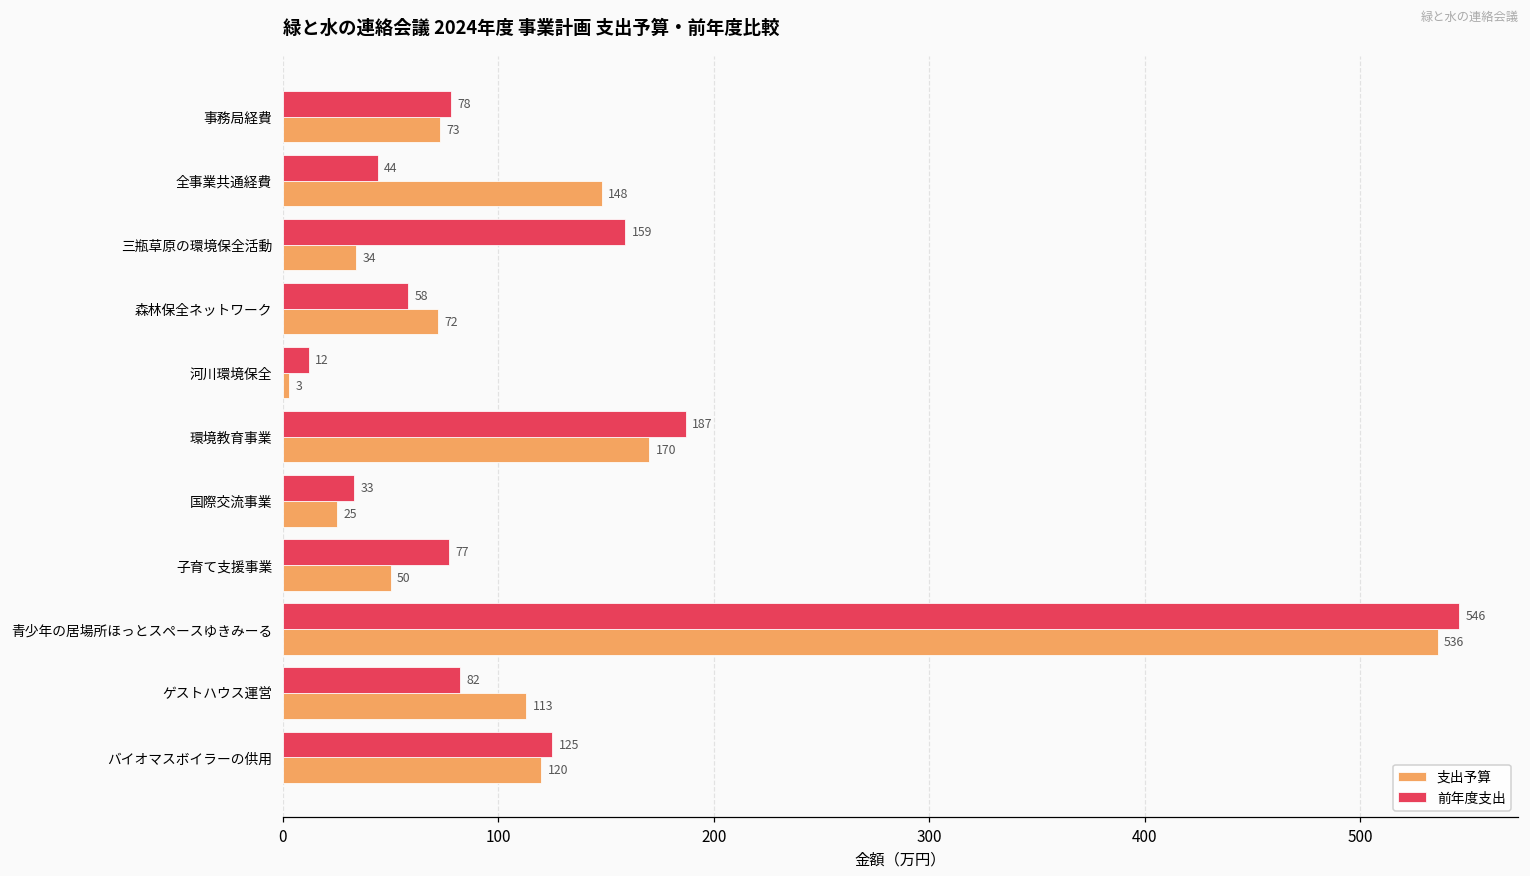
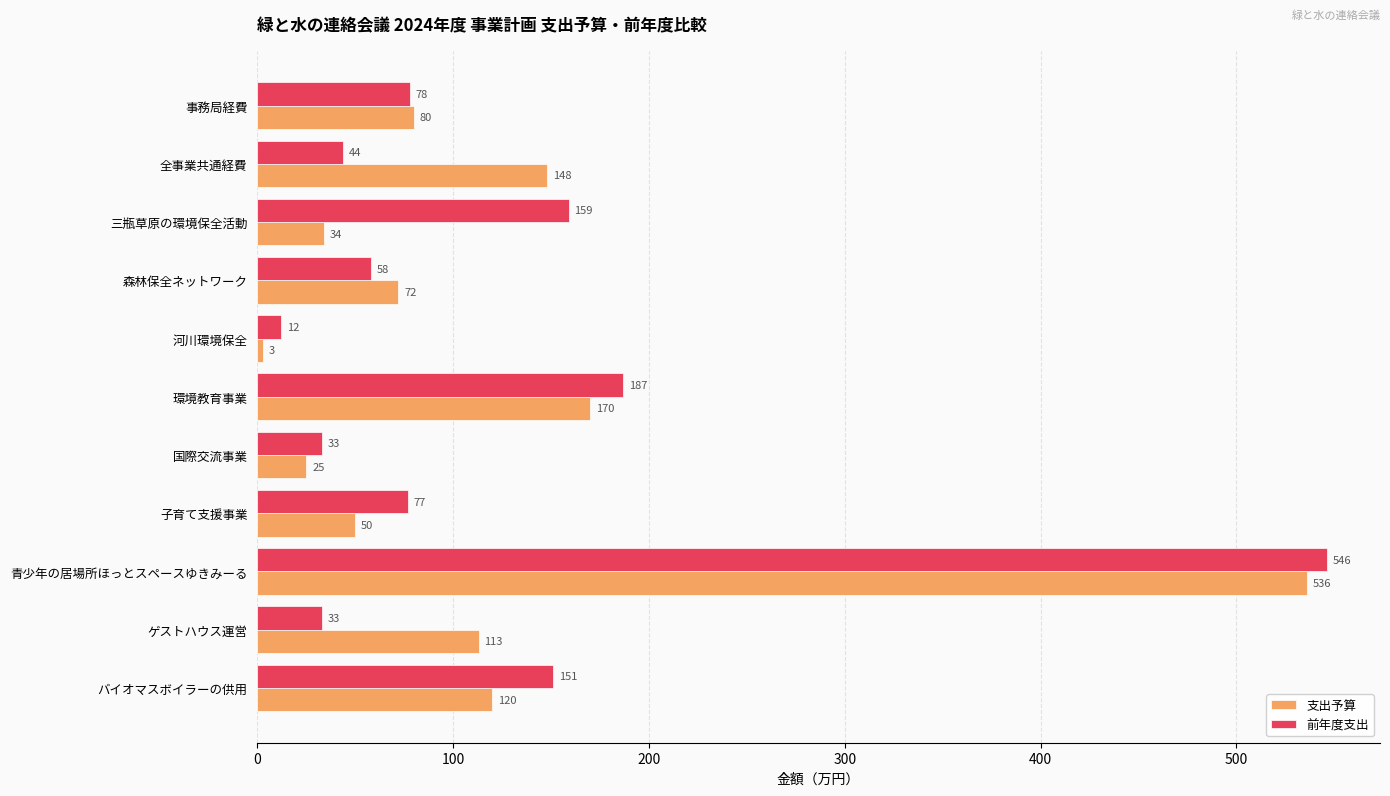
  {
    "支出予算": {
-     "事務局経費": 73,
+     "事務局経費": 80,
      "全事業共通経費": 148,
      "三瓶草原の環境保全活動": 34,
      "森林保全ネットワーク": 72,
      "河川環境保全": 3,
      "環境教育事業": 170,
      "国際交流事業": 25,
      "子育て支援事業": 50,
      "青少年の居場所ほっとスペースゆきみーる": 536,
      "ゲストハウス運営": 113,
      "バイオマスボイラーの供用": 120
    },
    "前年度支出": {
      "事務局経費": 78,
      "全事業共通経費": 44,
      "三瓶草原の環境保全活動": 159,
      "森林保全ネットワーク": 58,
      "河川環境保全": 12,
      "環境教育事業": 187,
      "国際交流事業": 33,
      "子育て支援事業": 77,
      "青少年の居場所ほっとスペースゆきみーる": 546,
-     "ゲストハウス運営": 82,
-     "バイオマスボイラーの供用": 125
+     "ゲストハウス運営": 33,
+     "バイオマスボイラーの供用": 151
    }
  }
